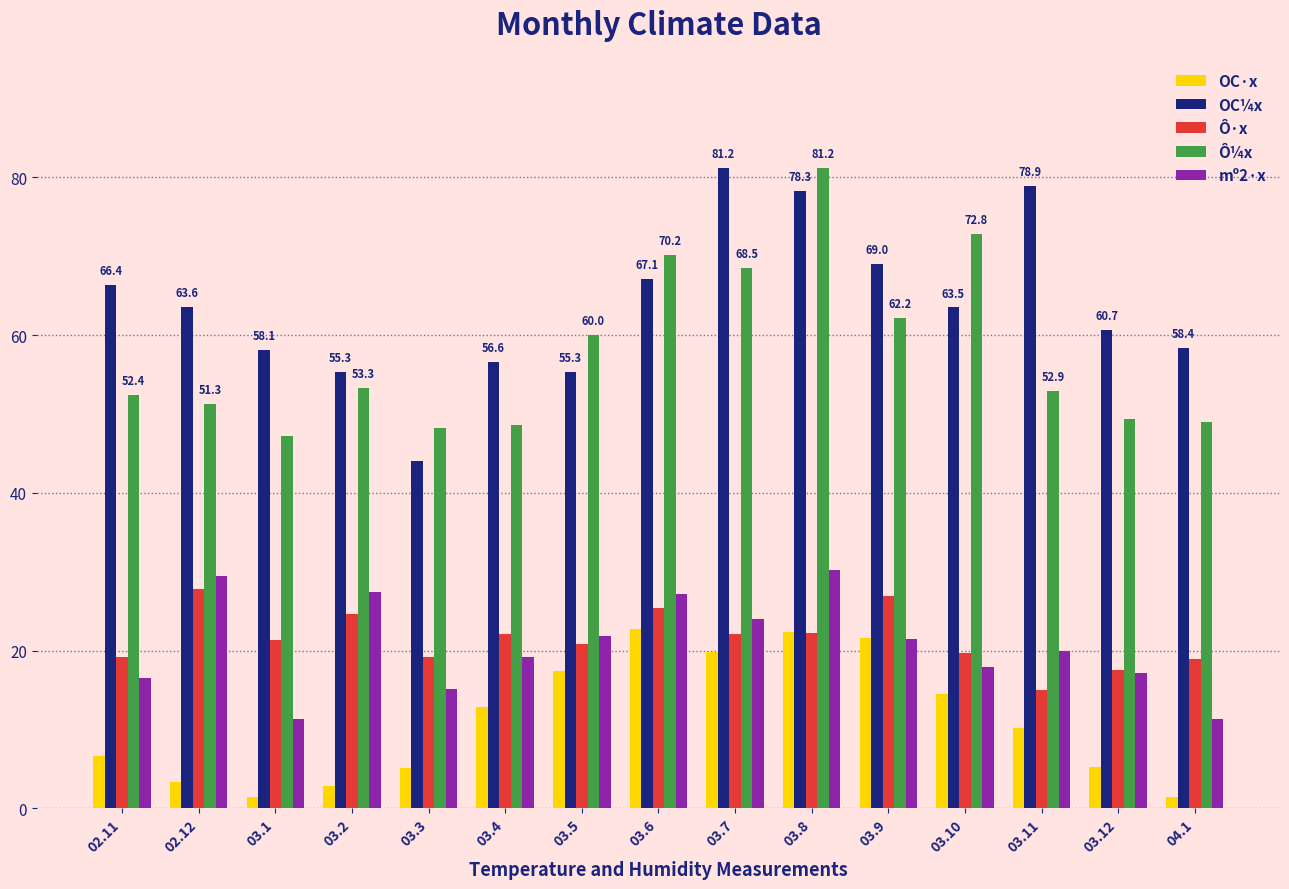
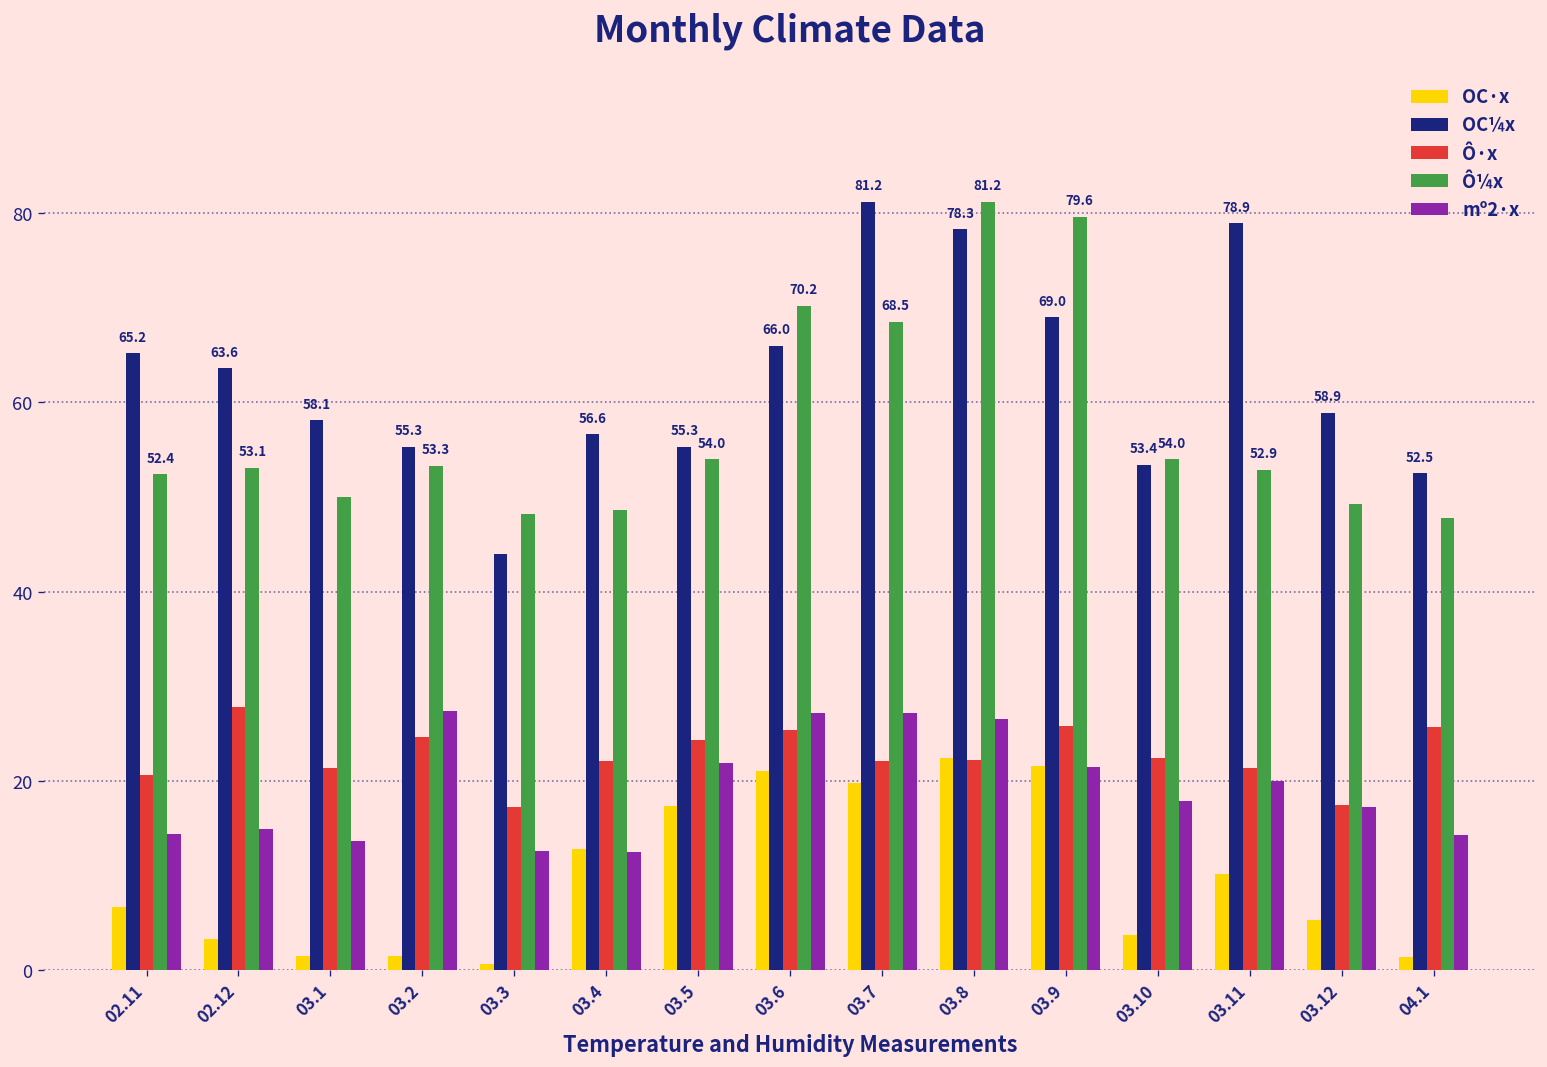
  {
    "OC·x": {
      "02.11": 7,
      "02.12": 3,
      "03.1": 2,
-     "03.2": 3,
-     "03.3": 5,
+     "03.2": 2,
+     "03.3": 1,
      "03.4": 13,
      "03.5": 17,
-     "03.6": 23,
+     "03.6": 21,
      "03.7": 20,
      "03.8": 22,
      "03.9": 22,
-     "03.10": 15,
+     "03.10": 4,
      "03.11": 10,
      "03.12": 5,
      "04.1": 1
    },
    "OC¼x": {
-     "02.11": 66.4,
+     "02.11": 65.2,
      "02.12": 63.6,
      "03.1": 58.1,
      "03.2": 55.3,
      "03.4": 56.6,
      "03.5": 55.3,
-     "03.6": 67.1,
+     "03.6": 66.0,
      "03.7": 81.2,
      "03.8": 78.3,
      "03.9": 69.0,
-     "03.10": 63.5,
+     "03.10": 53.4,
      "03.11": 78.9,
-     "03.12": 60.7,
-     "04.1": 58.4
+     "03.12": 58.9,
+     "04.1": 52.5
    },
    "Ô·x": {
-     "02.11": 19,
+     "02.11": 21,
      "02.12": 28,
      "03.1": 21,
      "03.2": 25,
-     "03.3": 19,
+     "03.3": 17,
      "03.4": 22,
-     "03.5": 21,
+     "03.5": 24,
      "03.6": 25,
      "03.7": 22,
      "03.8": 22,
-     "03.9": 27,
-     "03.10": 20,
-     "03.11": 15,
+     "03.9": 26,
+     "03.10": 22,
+     "03.11": 21,
      "03.12": 18,
-     "04.1": 19
+     "04.1": 26
    },
    "Ô¼x": {
      "02.11": 52.4,
-     "02.12": 51.3,
-     "03.1": 47,
+     "02.12": 53.1,
+     "03.1": 50,
      "03.2": 53.3,
-     "03.5": 60.0,
+     "03.5": 54.0,
      "03.6": 70.2,
      "03.7": 68.5,
      "03.8": 81.2,
-     "03.9": 62.2,
-     "03.10": 72.8,
+     "03.9": 79.6,
+     "03.10": 54.0,
      "03.11": 52.9,
-     "04.1": 49
+     "04.1": 48
    },
    "mº2·x": {
-     "02.11": 17,
-     "02.12": 30,
-     "03.1": 11,
+     "02.11": 14,
+     "02.12": 15,
+     "03.1": 14,
      "03.2": 27,
-     "03.3": 15,
-     "03.4": 19,
+     "03.3": 13,
+     "03.4": 13,
      "03.5": 22,
      "03.6": 27,
-     "03.7": 24,
-     "03.8": 30,
+     "03.7": 27,
+     "03.8": 27,
      "03.9": 22,
      "03.10": 18,
      "03.11": 20,
      "03.12": 17,
-     "04.1": 11
+     "04.1": 14
    }
  }
